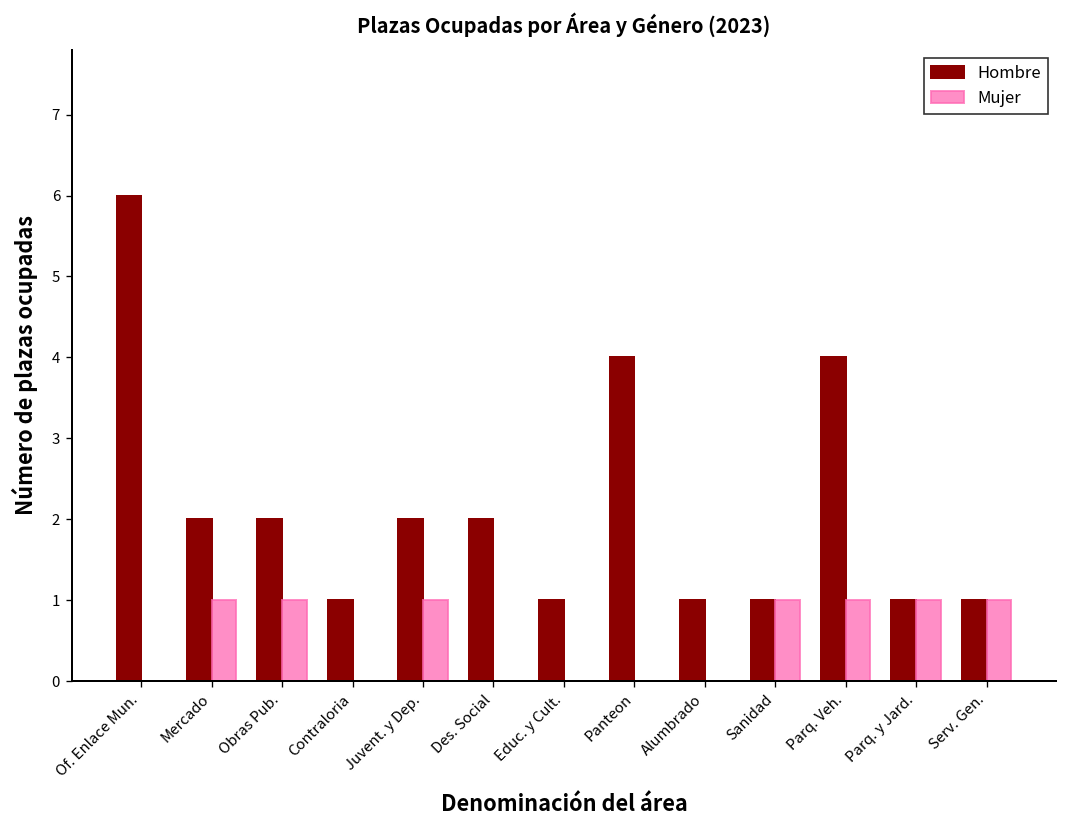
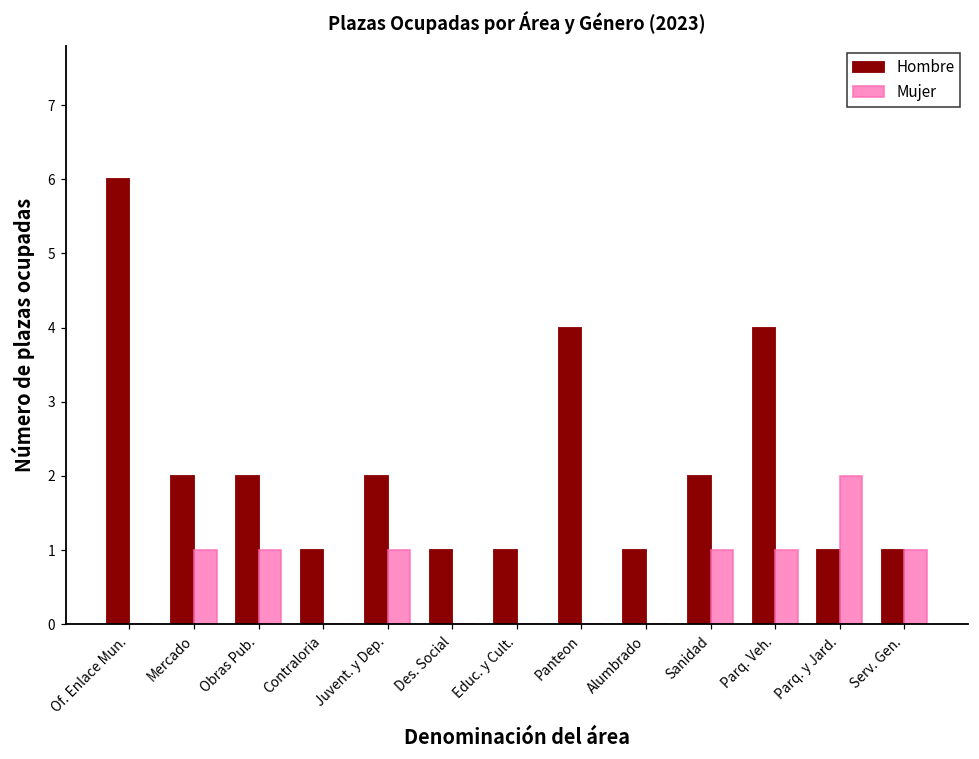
  {
    "Hombre": {
      "Of. Enlace Mun.": 6,
      "Mercado": 2,
      "Obras Pub.": 2,
      "Contraloria": 1,
      "Juvent. y Dep.": 2,
-     "Des. Social": 2,
+     "Des. Social": 1,
      "Educ. y Cult.": 1,
      "Panteon": 4,
      "Alumbrado": 1,
-     "Sanidad": 1,
+     "Sanidad": 2,
      "Parq. Veh.": 4,
      "Parq. y Jard.": 1,
      "Serv. Gen.": 1
    },
    "Mujer": {
      "Of. Enlace Mun.": 0,
      "Mercado": 1,
      "Obras Pub.": 1,
      "Contraloria": 0,
      "Juvent. y Dep.": 1,
      "Des. Social": 0,
      "Educ. y Cult.": 0,
      "Panteon": 0,
      "Alumbrado": 0,
      "Sanidad": 1,
      "Parq. Veh.": 1,
-     "Parq. y Jard.": 1,
+     "Parq. y Jard.": 2,
      "Serv. Gen.": 1
    }
  }
